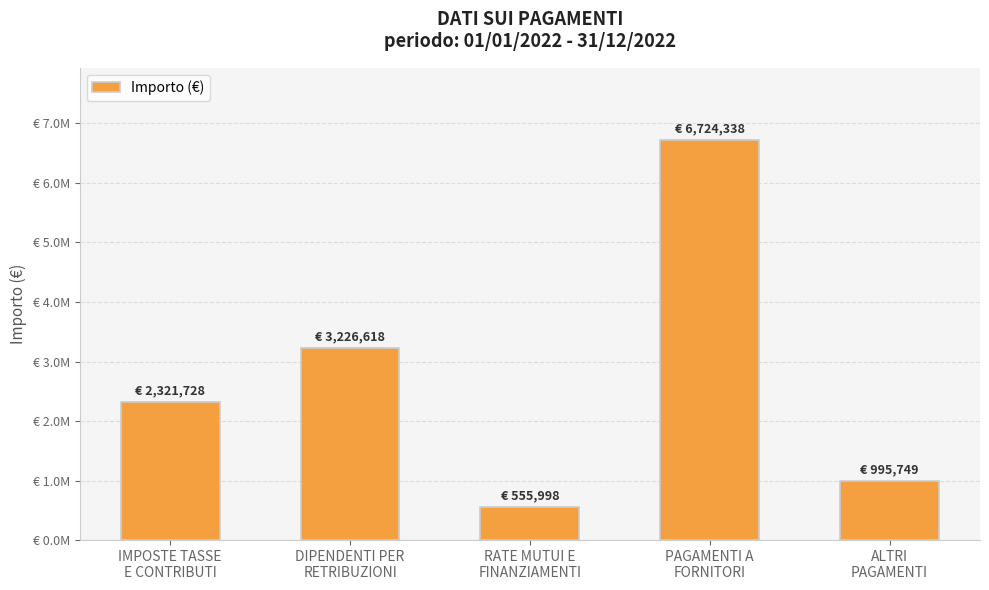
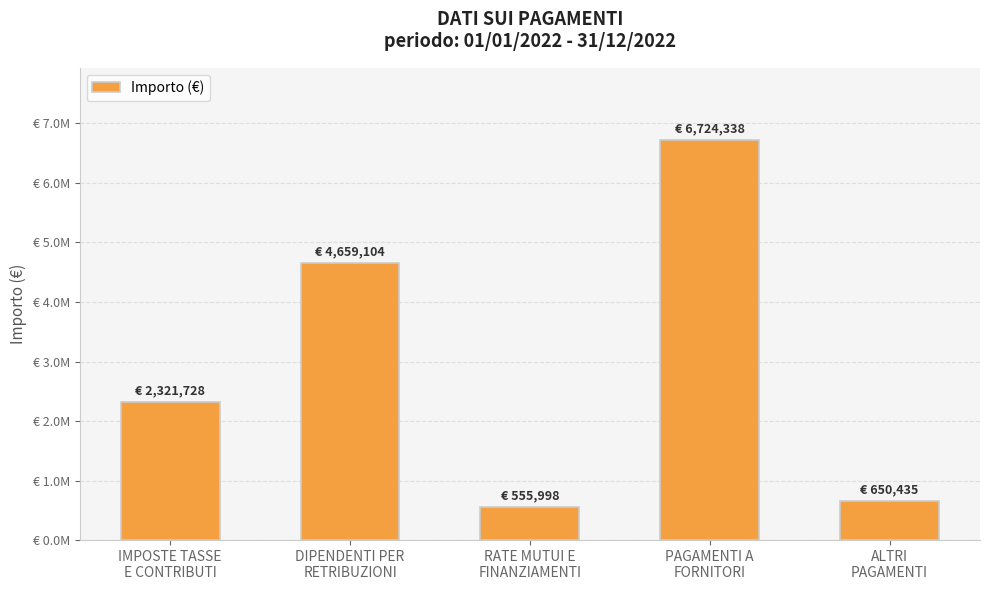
  {
    "IMPOSTE TASSE E CONTRIBUTI": "2,321,728",
-   "DIPENDENTI PER RETRIBUZIONI": "3,226,618",
+   "DIPENDENTI PER RETRIBUZIONI": "4,659,104",
    "RATE MUTUI E FINANZIAMENTI": "555,998",
    "PAGAMENTI A FORNITORI": "6,724,338",
-   "ALTRI PAGAMENTI": "995,749"
+   "ALTRI PAGAMENTI": "650,435"
  }
